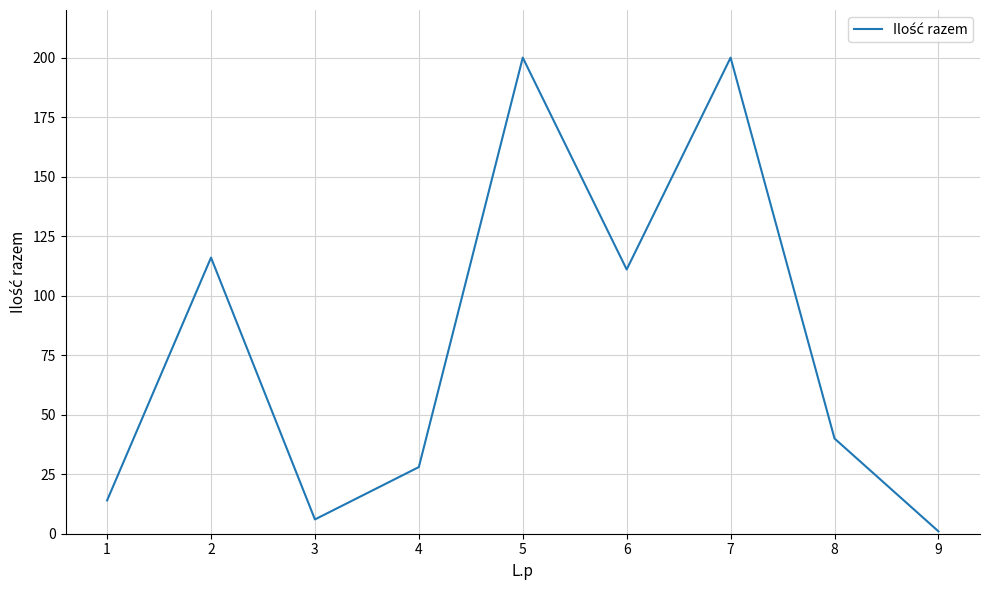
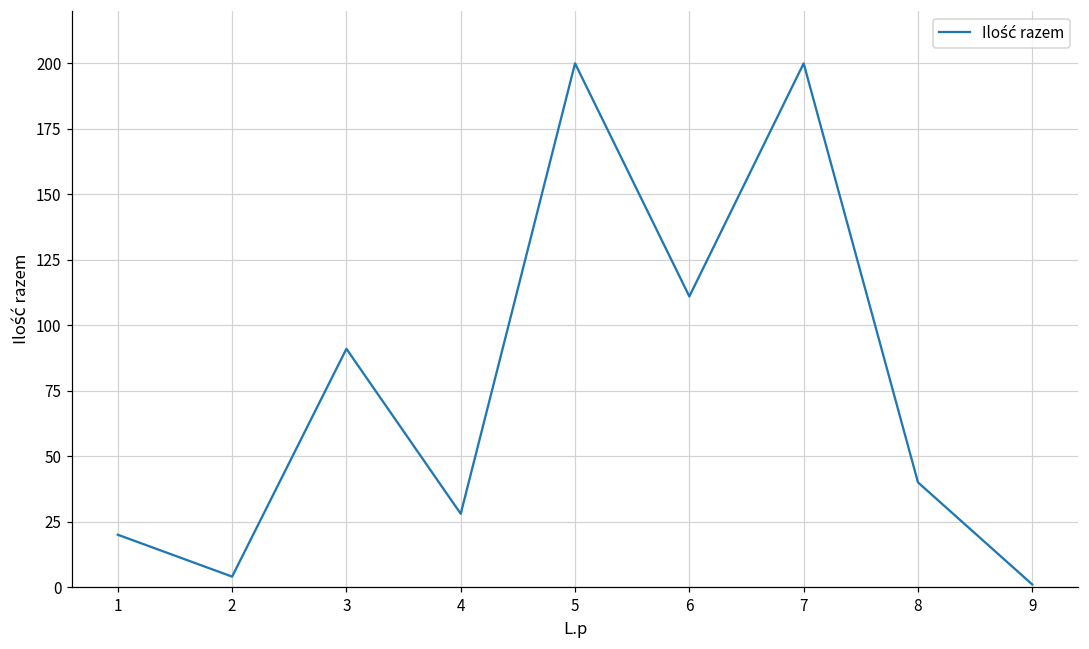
  {
-   "1": 14,
-   "2": 116,
-   "3": 6,
+   "1": 20,
+   "2": 4,
+   "3": 91,
    "4": 28,
    "5": 200,
    "6": 111,
    "7": 200,
    "8": 40,
    "9": 1
  }
